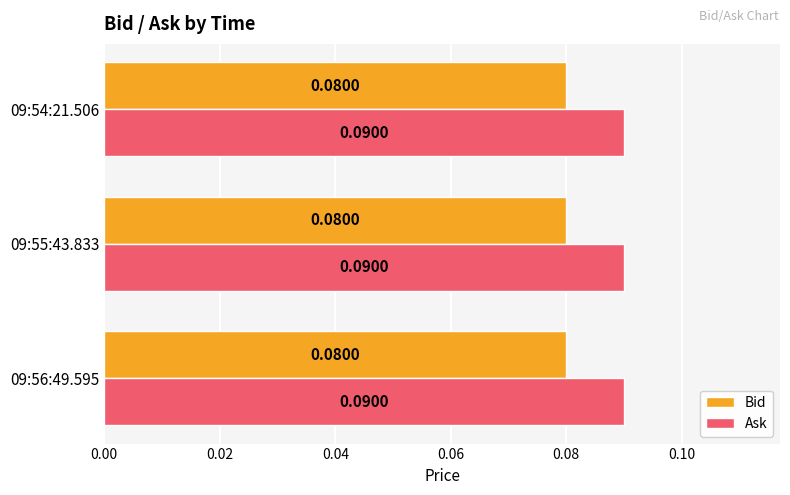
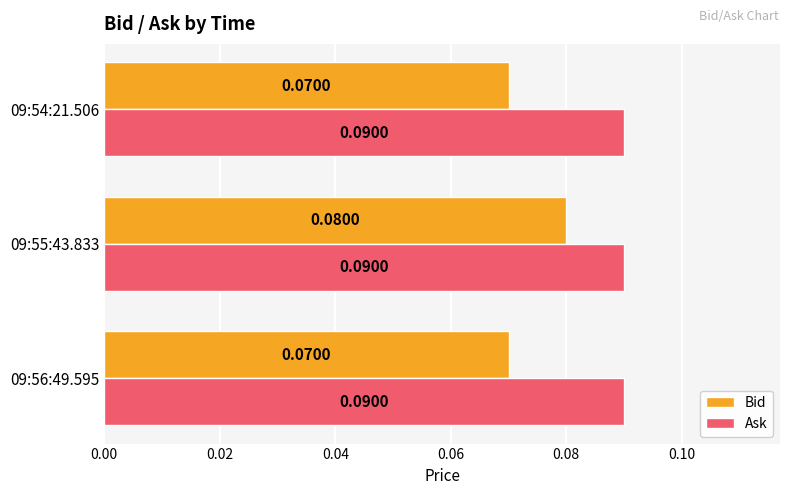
  {
    "Bid": {
-     "09:54:21.506": 0.0800,
+     "09:54:21.506": 0.0700,
      "09:55:43.833": 0.0800,
-     "09:56:49.595": 0.0800
+     "09:56:49.595": 0.0700
    },
    "Ask": {
      "09:54:21.506": 0.0900,
      "09:55:43.833": 0.0900,
      "09:56:49.595": 0.0900
    }
  }
